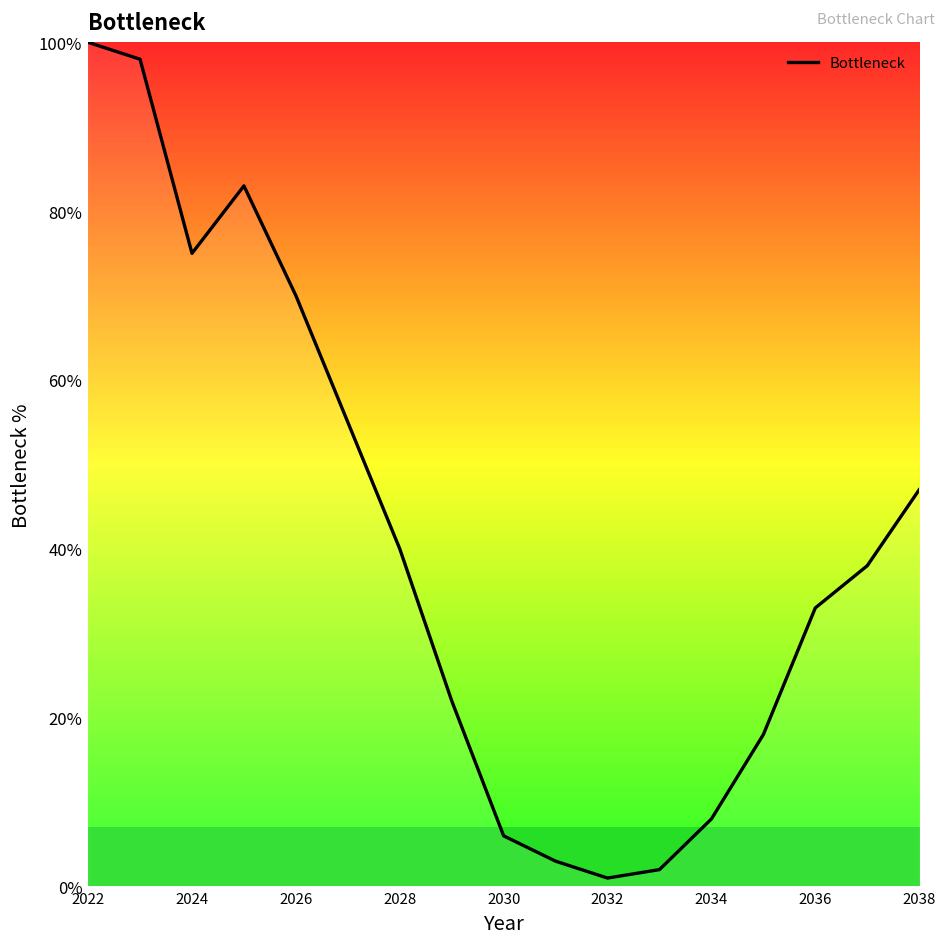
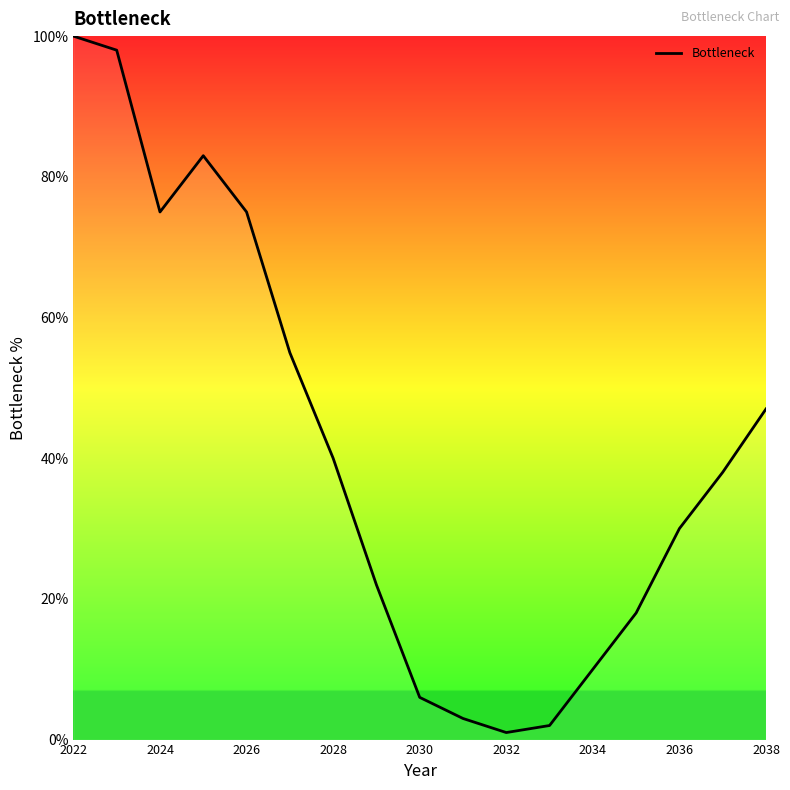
  {
    "2022": "100%",
    "2024": "75%",
-   "2026": "70%",
+   "2026": "75%",
    "2028": "40%",
    "2030": "6%",
    "2032": "1%",
-   "2034": "8%",
-   "2036": "33%",
+   "2034": "10%",
+   "2036": "30%",
    "2038": "47%"
  }
